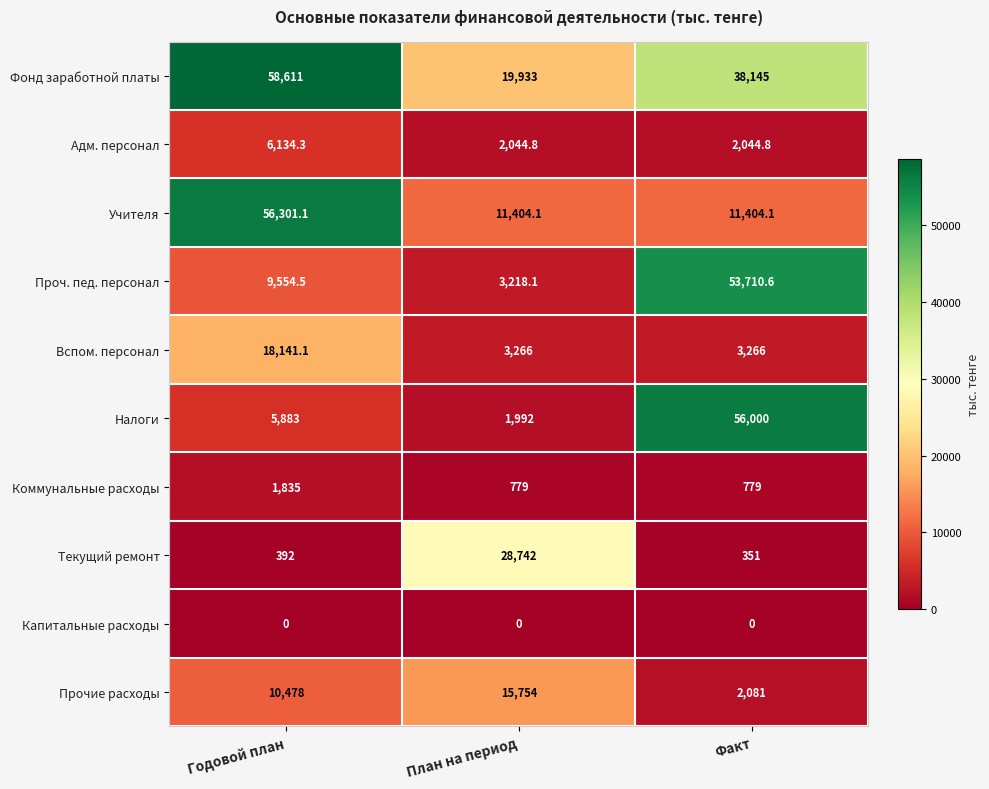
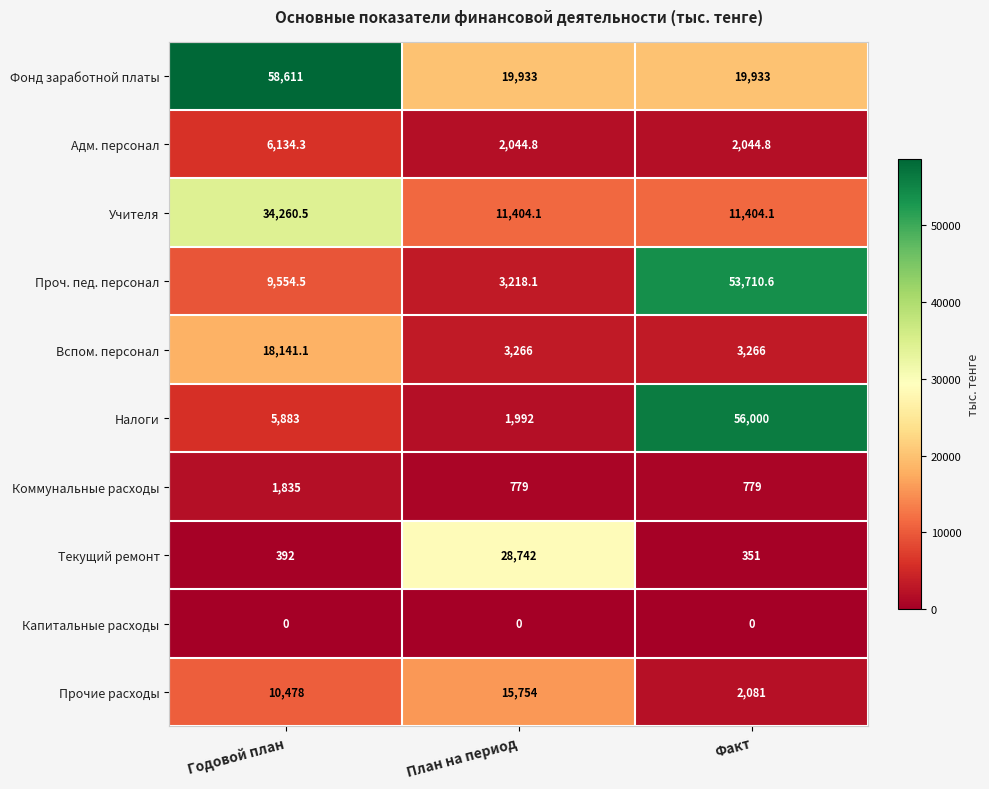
  {
    "Фонд заработной платы": {
      "Годовой план": "58,611",
      "План на период": "19,933",
-     "Факт": "38,145"
+     "Факт": "19,933"
    },
    "Адм. персонал": {
      "Годовой план": "6,134.3",
      "План на период": "2,044.8",
      "Факт": "2,044.8"
    },
    "Учителя": {
-     "Годовой план": "56,301.1",
+     "Годовой план": "34,260.5",
      "План на период": "11,404.1",
      "Факт": "11,404.1"
    },
    "Проч. пед. персонал": {
      "Годовой план": "9,554.5",
      "План на период": "3,218.1",
      "Факт": "53,710.6"
    },
    "Вспом. персонал": {
      "Годовой план": "18,141.1",
      "План на период": "3,266",
      "Факт": "3,266"
    },
    "Налоги": {
      "Годовой план": "5,883",
      "План на период": "1,992",
      "Факт": "56,000"
    },
    "Коммунальные расходы": {
      "Годовой план": "1,835",
      "План на период": "779",
      "Факт": "779"
    },
    "Текущий ремонт": {
      "Годовой план": "392",
      "План на период": "28,742",
      "Факт": "351"
    },
    "Капитальные расходы": {
      "Годовой план": "0",
      "План на период": "0",
      "Факт": "0"
    },
    "Прочие расходы": {
      "Годовой план": "10,478",
      "План на период": "15,754",
      "Факт": "2,081"
    }
  }
